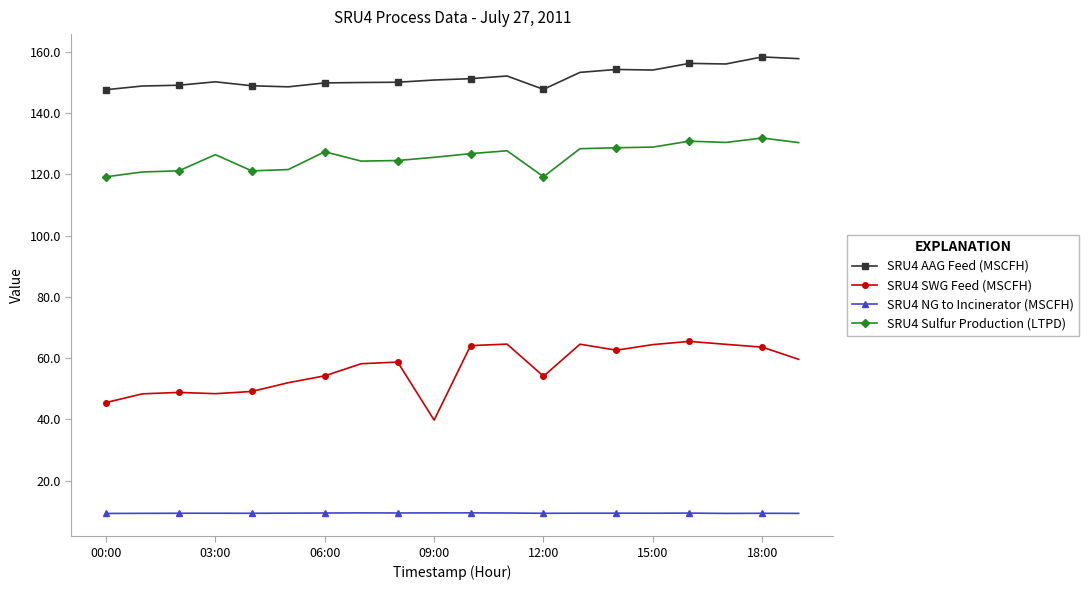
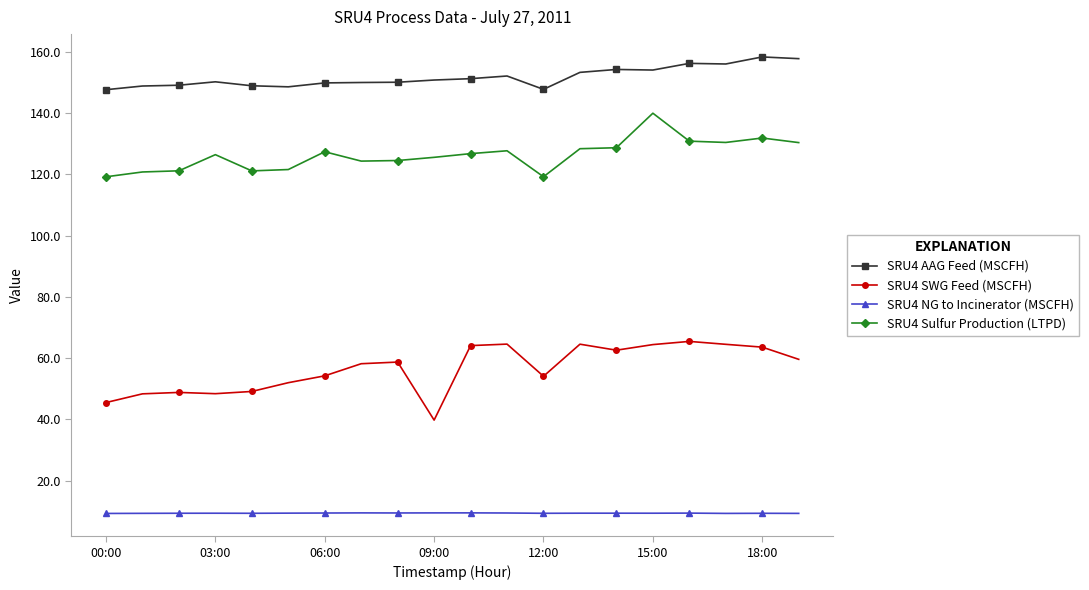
  {
    "SRU4 AAG Feed (MSCFH)": {
      "00:00": 148,
      "03:00": 150,
      "06:00": 150,
      "09:00": 151,
      "12:00": 148,
      "15:00": 154,
      "18:00": 158
    },
    "SRU4 SWG Feed (MSCFH)": {
      "00:00": 45,
      "03:00": 48,
      "06:00": 54,
      "09:00": 40,
      "12:00": 54,
      "15:00": 64,
      "18:00": 64
    },
    "SRU4 NG to Incinerator (MSCFH)": {
      "00:00": 9,
      "03:00": 9,
      "06:00": 9,
      "09:00": 9,
      "12:00": 9,
      "15:00": 9,
      "18:00": 9
    },
    "SRU4 Sulfur Production (LTPD)": {
      "00:00": 119,
      "03:00": 126,
      "06:00": 127,
      "09:00": 126,
      "12:00": 119,
-     "15:00": 129,
+     "15:00": 140,
      "18:00": 132
    }
  }
